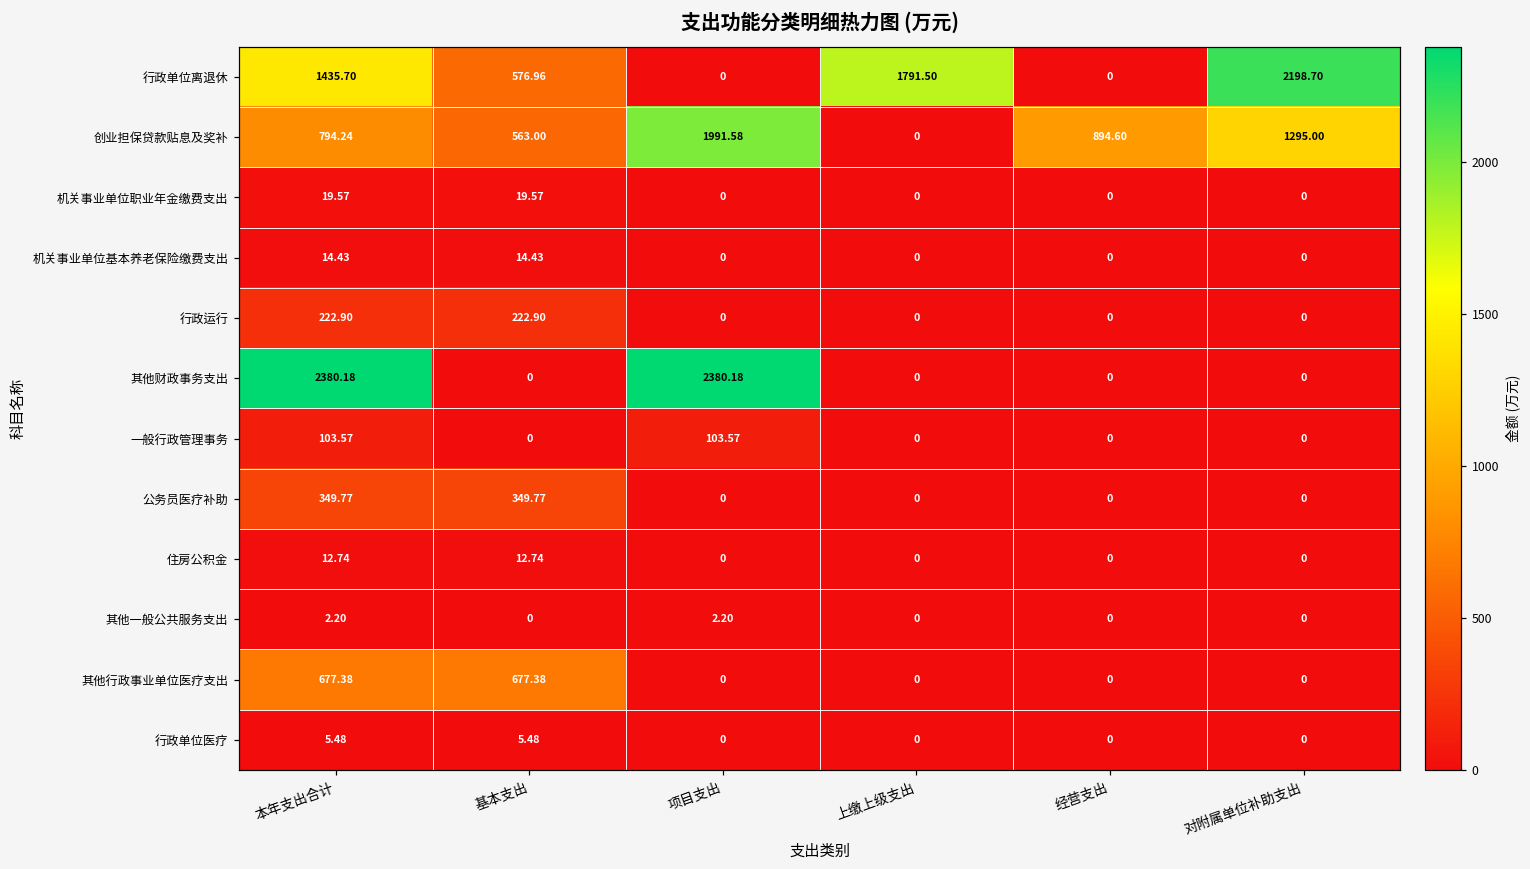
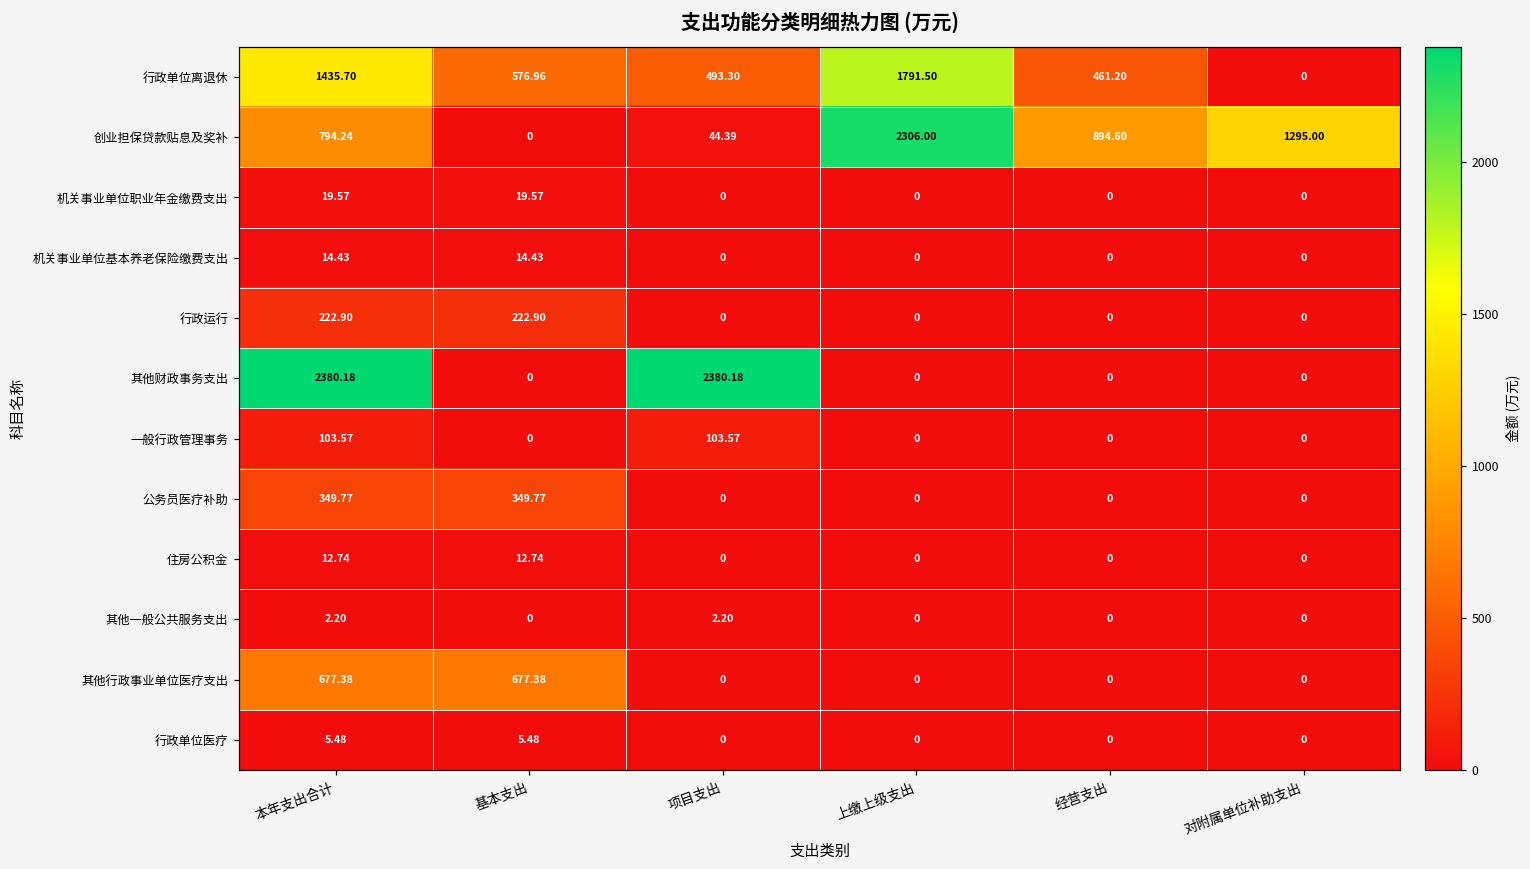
  {
    "行政单位离退休": {
      "本年支出合计": 1435.70,
      "基本支出": 576.96,
-     "项目支出": 0,
+     "项目支出": 493.30,
      "上缴上级支出": 1791.50,
-     "经营支出": 0,
-     "对附属单位补助支出": 2198.70
+     "经营支出": 461.20,
+     "对附属单位补助支出": 0
    },
    "创业担保贷款贴息及奖补": {
      "本年支出合计": 794.24,
-     "基本支出": 563.00,
-     "项目支出": 1991.58,
-     "上缴上级支出": 0,
+     "基本支出": 0,
+     "项目支出": 44.39,
+     "上缴上级支出": 2306.00,
      "经营支出": 894.60,
      "对附属单位补助支出": 1295.00
    },
    "机关事业单位职业年金缴费支出": {
      "本年支出合计": 19.57,
      "基本支出": 19.57,
      "项目支出": 0,
      "上缴上级支出": 0,
      "经营支出": 0,
      "对附属单位补助支出": 0
    },
    "机关事业单位基本养老保险缴费支出": {
      "本年支出合计": 14.43,
      "基本支出": 14.43,
      "项目支出": 0,
      "上缴上级支出": 0,
      "经营支出": 0,
      "对附属单位补助支出": 0
    },
    "行政运行": {
      "本年支出合计": 222.90,
      "基本支出": 222.90,
      "项目支出": 0,
      "上缴上级支出": 0,
      "经营支出": 0,
      "对附属单位补助支出": 0
    },
    "其他财政事务支出": {
      "本年支出合计": 2380.18,
      "基本支出": 0,
      "项目支出": 2380.18,
      "上缴上级支出": 0,
      "经营支出": 0,
      "对附属单位补助支出": 0
    },
    "一般行政管理事务": {
      "本年支出合计": 103.57,
      "基本支出": 0,
      "项目支出": 103.57,
      "上缴上级支出": 0,
      "经营支出": 0,
      "对附属单位补助支出": 0
    },
    "公务员医疗补助": {
      "本年支出合计": 349.77,
      "基本支出": 349.77,
      "项目支出": 0,
      "上缴上级支出": 0,
      "经营支出": 0,
      "对附属单位补助支出": 0
    },
    "住房公积金": {
      "本年支出合计": 12.74,
      "基本支出": 12.74,
      "项目支出": 0,
      "上缴上级支出": 0,
      "经营支出": 0,
      "对附属单位补助支出": 0
    },
    "其他一般公共服务支出": {
      "本年支出合计": 2.20,
      "基本支出": 0,
      "项目支出": 2.20,
      "上缴上级支出": 0,
      "经营支出": 0,
      "对附属单位补助支出": 0
    },
    "其他行政事业单位医疗支出": {
      "本年支出合计": 677.38,
      "基本支出": 677.38,
      "项目支出": 0,
      "上缴上级支出": 0,
      "经营支出": 0,
      "对附属单位补助支出": 0
    },
    "行政单位医疗": {
      "本年支出合计": 5.48,
      "基本支出": 5.48,
      "项目支出": 0,
      "上缴上级支出": 0,
      "经营支出": 0,
      "对附属单位补助支出": 0
    }
  }
